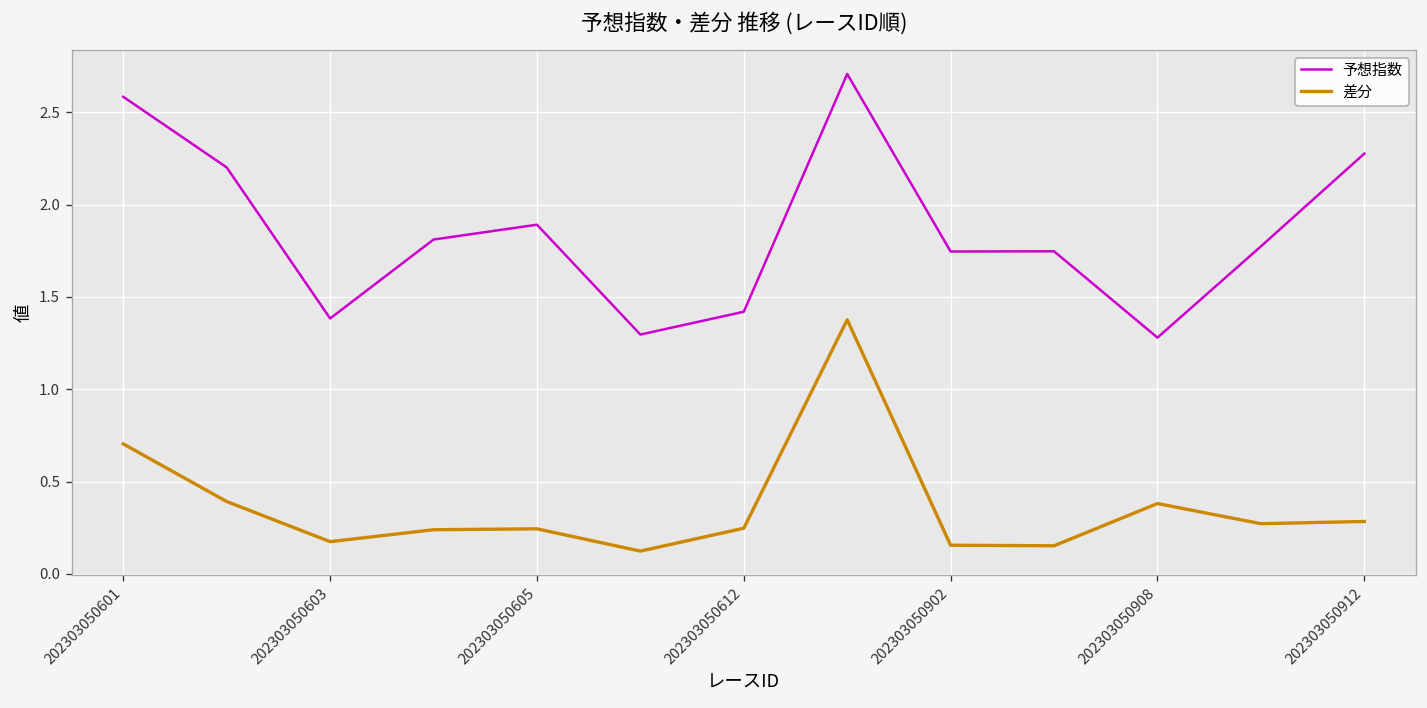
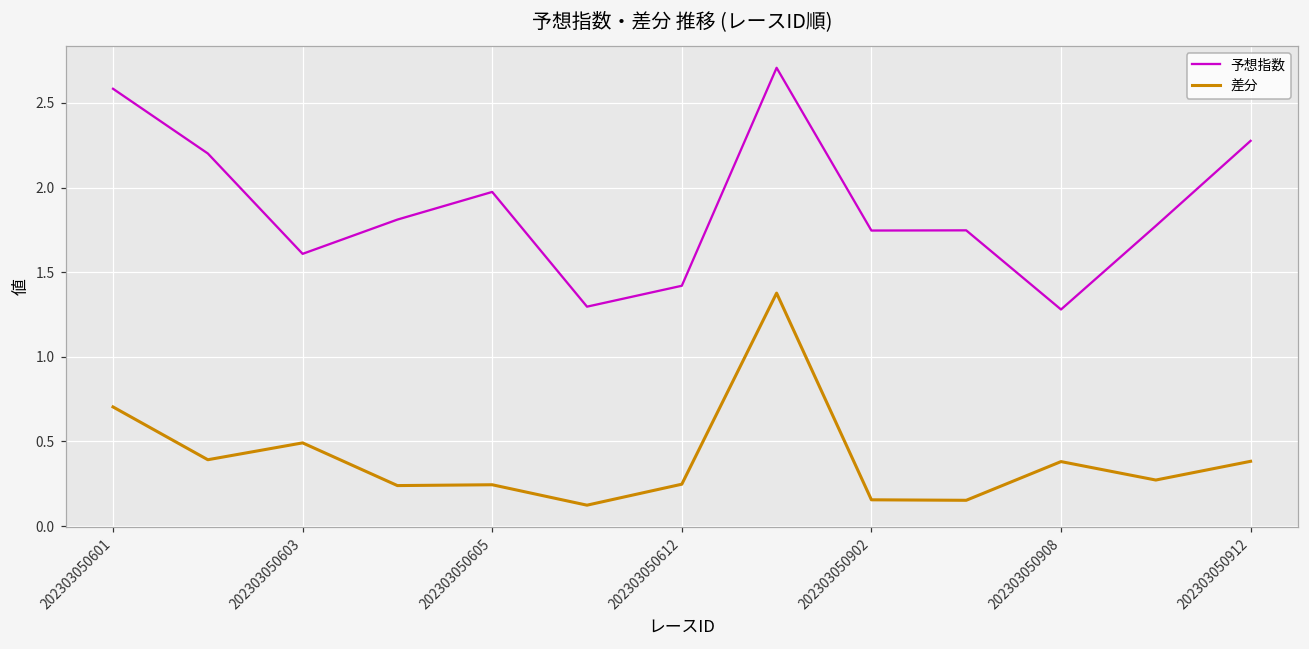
  {
    "予想指数": {
      "202303050601": 2.58,
-     "202303050603": 1.38,
-     "202303050605": 1.89,
+     "202303050603": 1.61,
+     "202303050605": 1.97,
      "202303050612": 1.42,
      "202303050902": 1.75,
      "202303050908": 1.28,
      "202303050912": 2.28
    },
    "差分": {
      "202303050601": 0.70,
-     "202303050603": 0.17,
+     "202303050603": 0.49,
      "202303050605": 0.24,
      "202303050612": 0.25,
      "202303050902": 0.15,
      "202303050908": 0.38,
-     "202303050912": 0.28
+     "202303050912": 0.38
    }
  }
